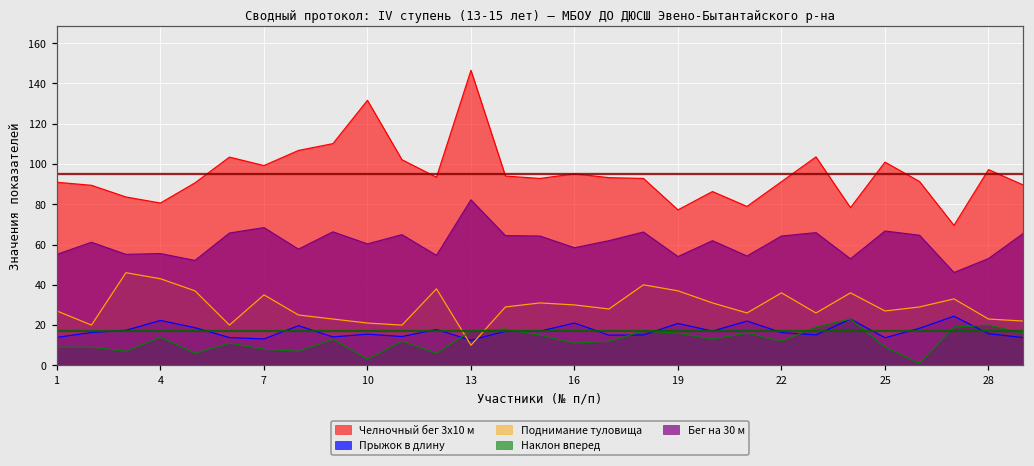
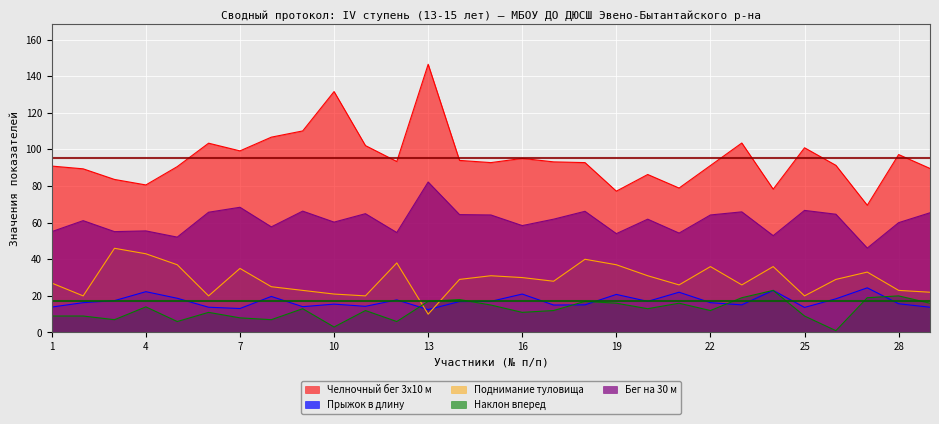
  {
    "Челночный бег 3х10 м": {
      "1": 91,
      "4": 81,
      "7": 99,
      "10": 132,
      "13": 147,
      "16": 95,
      "19": 77,
      "22": 91,
      "25": 101,
      "28": 97
    },
    "Прыжок в длину": {
      "1": 14,
      "4": 22,
      "7": 13,
      "10": 16,
      "13": 13,
      "16": 21,
      "19": 21,
      "22": 16,
      "25": 14,
      "28": 16
    },
    "Поднимание туловища": {
      "1": 27,
      "4": 43,
      "7": 35,
      "10": 21,
      "13": 10,
      "16": 30,
      "19": 37,
      "22": 36,
-     "25": 27,
+     "25": 20,
      "28": 23
    },
    "Наклон вперед": {
      "1": 9,
      "4": 14,
      "7": 8,
      "10": 3,
      "13": 17,
      "16": 11,
      "19": 16,
      "22": 12,
      "25": 9,
      "28": 20
    },
    "Бег на 30 м": {
      "1": 55,
      "4": 56,
      "7": 68,
      "10": 60,
      "13": 82,
      "16": 58,
      "19": 54,
      "22": 64,
      "25": 67,
-     "28": 53
+     "28": 60
    }
  }
